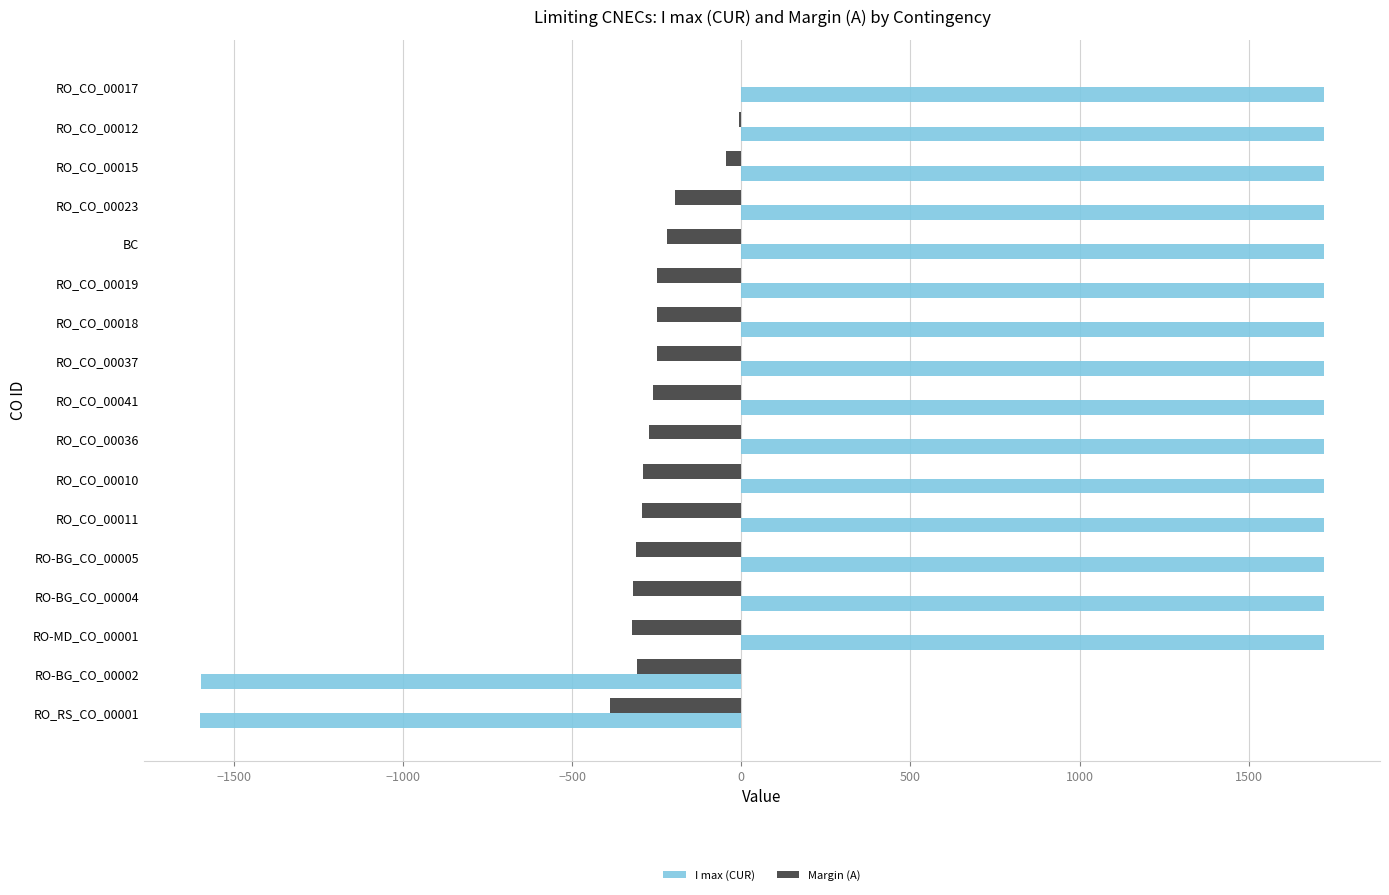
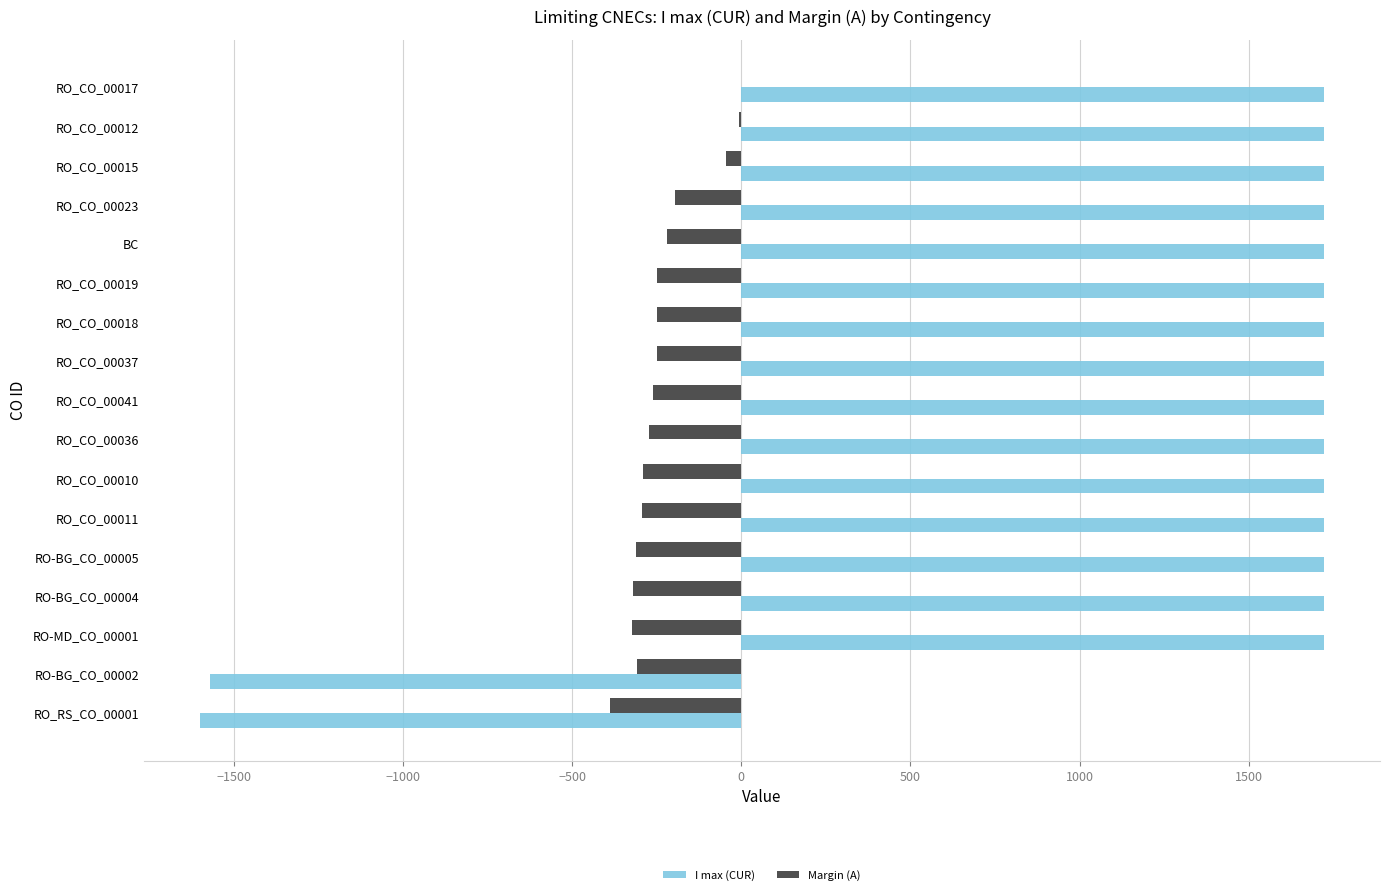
  {
    "I max (CUR)": {
      "RO_CO_00017": 1720,
      "RO_CO_00012": 1720,
      "RO_CO_00015": 1720,
      "RO_CO_00023": 1720,
      "BC": 1720,
      "RO_CO_00019": 1720,
      "RO_CO_00018": 1720,
      "RO_CO_00037": 1720,
      "RO_CO_00041": 1720,
      "RO_CO_00036": 1720,
      "RO_CO_00010": 1720,
      "RO_CO_00011": 1720,
      "RO-BG_CO_00005": 1720,
      "RO-BG_CO_00004": 1720,
      "RO-MD_CO_00001": 1720,
-     "RO-BG_CO_00002": -1600,
+     "RO-BG_CO_00002": -1570,
      "RO_RS_CO_00001": -1600
    },
    "Margin (A)": {
      "RO_CO_00015": -40,
      "RO_CO_00023": -200,
      "BC": -220,
      "RO_CO_00019": -250,
      "RO_CO_00018": -250,
      "RO_CO_00037": -250,
      "RO_CO_00041": -260,
      "RO_CO_00036": -270,
      "RO_CO_00010": -290,
      "RO_CO_00011": -290,
      "RO-BG_CO_00005": -310,
      "RO-BG_CO_00004": -320,
      "RO-MD_CO_00001": -320,
      "RO-BG_CO_00002": -310,
      "RO_RS_CO_00001": -390
    }
  }
